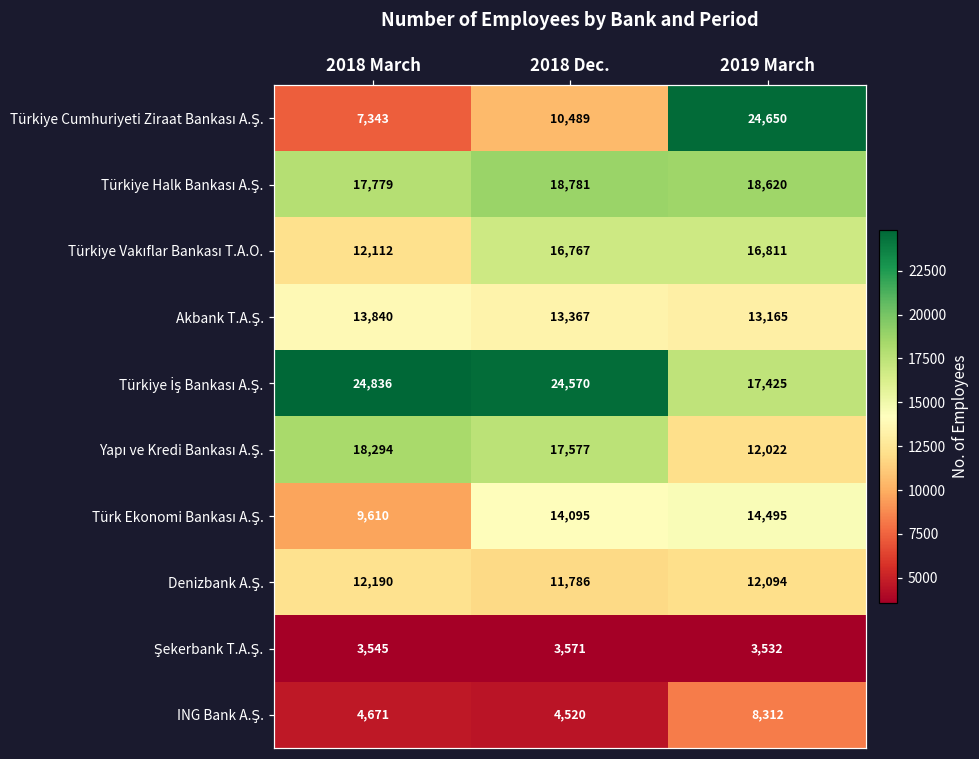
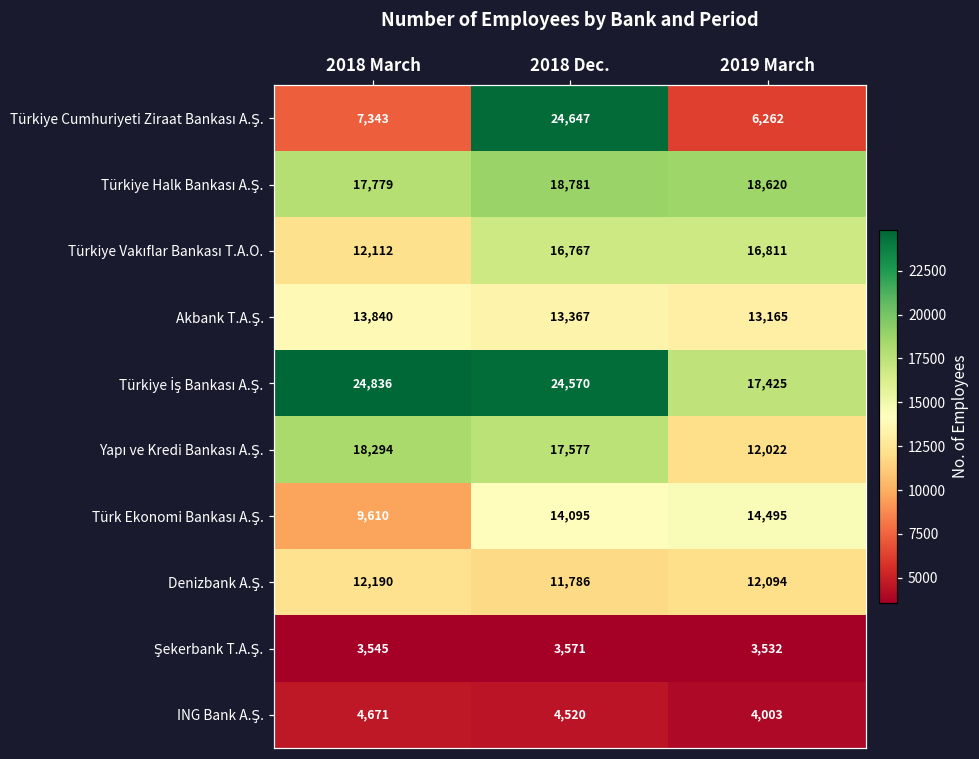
  {
    "Türkiye Cumhuriyeti Ziraat Bankası A.Ş.": {
      "2018 March": "7,343",
-     "2018 Dec.": "10,489",
-     "2019 March": "24,650"
+     "2018 Dec.": "24,647",
+     "2019 March": "6,262"
    },
    "Türkiye Halk Bankası A.Ş.": {
      "2018 March": "17,779",
      "2018 Dec.": "18,781",
      "2019 March": "18,620"
    },
    "Türkiye Vakıflar Bankası T.A.O.": {
      "2018 March": "12,112",
      "2018 Dec.": "16,767",
      "2019 March": "16,811"
    },
    "Akbank T.A.Ş.": {
      "2018 March": "13,840",
      "2018 Dec.": "13,367",
      "2019 March": "13,165"
    },
    "Türkiye İş Bankası A.Ş.": {
      "2018 March": "24,836",
      "2018 Dec.": "24,570",
      "2019 March": "17,425"
    },
    "Yapı ve Kredi Bankası A.Ş.": {
      "2018 March": "18,294",
      "2018 Dec.": "17,577",
      "2019 March": "12,022"
    },
    "Türk Ekonomi Bankası A.Ş.": {
      "2018 March": "9,610",
      "2018 Dec.": "14,095",
      "2019 March": "14,495"
    },
    "Denizbank A.Ş.": {
      "2018 March": "12,190",
      "2018 Dec.": "11,786",
      "2019 March": "12,094"
    },
    "Şekerbank T.A.Ş.": {
      "2018 March": "3,545",
      "2018 Dec.": "3,571",
      "2019 March": "3,532"
    },
    "ING Bank A.Ş.": {
      "2018 March": "4,671",
      "2018 Dec.": "4,520",
-     "2019 March": "8,312"
+     "2019 March": "4,003"
    }
  }
